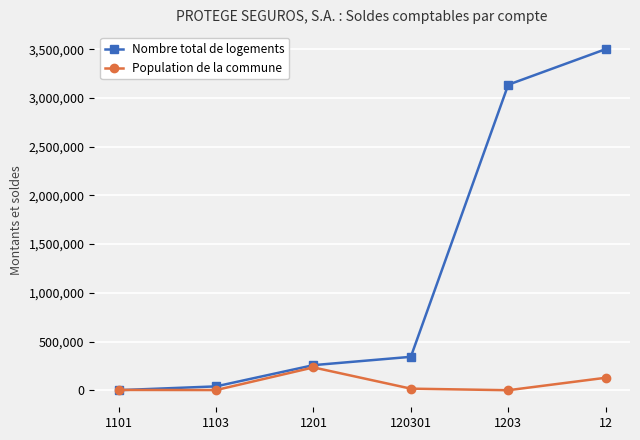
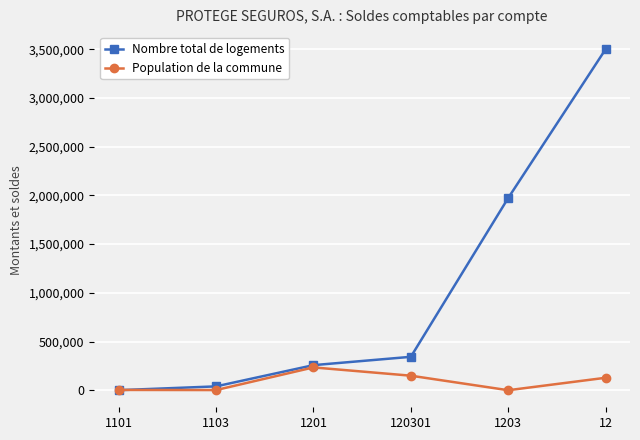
  {
    "Nombre total de logements": {
      "1103": "0",
      "120301": "300,000",
-     "1203": "3,100,000",
+     "1203": "2,000,000",
      "12": "3,500,000"
    },
    "Population de la commune": {
      "1103": "0",
-     "120301": "0",
+     "120301": "100,000",
      "1203": "0",
      "12": "100,000"
    }
  }
